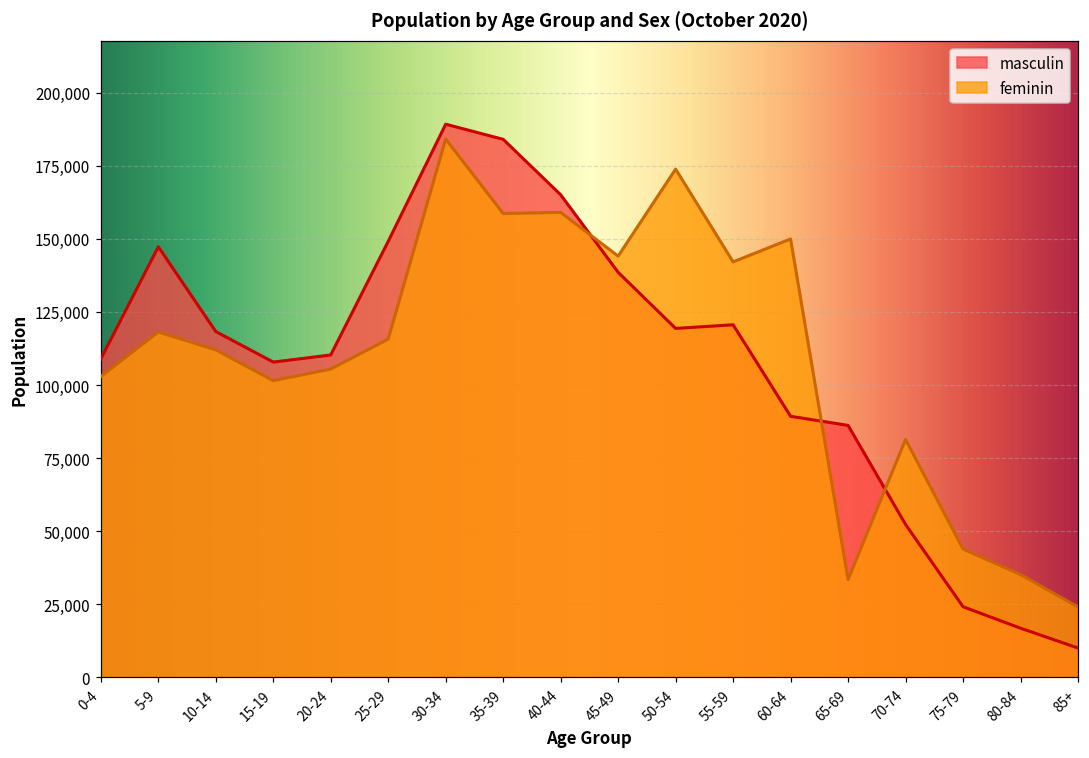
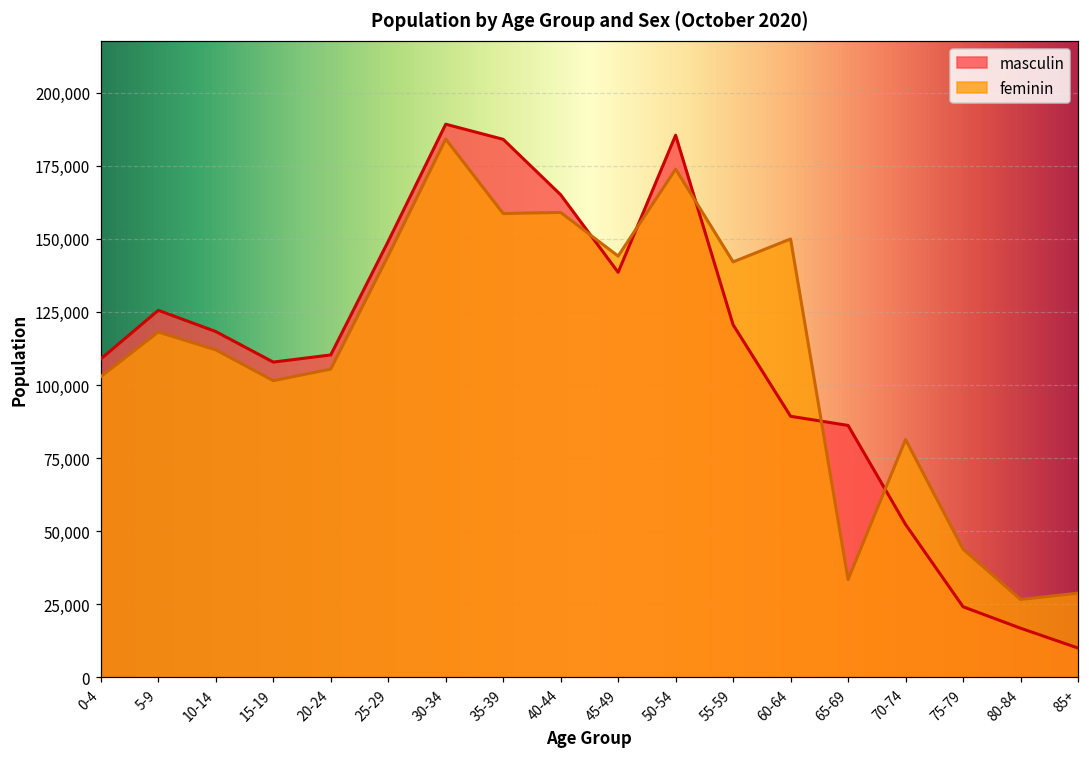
  {
    "masculin": {
      "0-4": "109,000",
-     "5-9": "147,000",
+     "5-9": "126,000",
      "10-14": "118,000",
      "15-19": "108,000",
      "20-24": "110,000",
      "25-29": "149,000",
      "30-34": "189,000",
      "35-39": "184,000",
      "40-44": "165,000",
      "45-49": "139,000",
-     "50-54": "119,000",
+     "50-54": "185,000",
      "55-59": "121,000",
      "60-64": "89,000",
      "65-69": "86,000",
      "70-74": "52,000",
      "75-79": "24,000",
      "80-84": "17,000",
      "85+": "10,000"
    },
    "feminin": {
      "0-4": "103,000",
      "5-9": "118,000",
      "10-14": "112,000",
      "15-19": "101,000",
      "20-24": "105,000",
-     "25-29": "116,000",
+     "25-29": "144,000",
      "30-34": "184,000",
      "35-39": "159,000",
      "40-44": "159,000",
      "45-49": "144,000",
      "50-54": "174,000",
      "55-59": "142,000",
      "60-64": "150,000",
      "65-69": "33,000",
      "70-74": "81,000",
      "75-79": "44,000",
-     "80-84": "35,000",
-     "85+": "24,000"
+     "80-84": "27,000",
+     "85+": "29,000"
    }
  }
